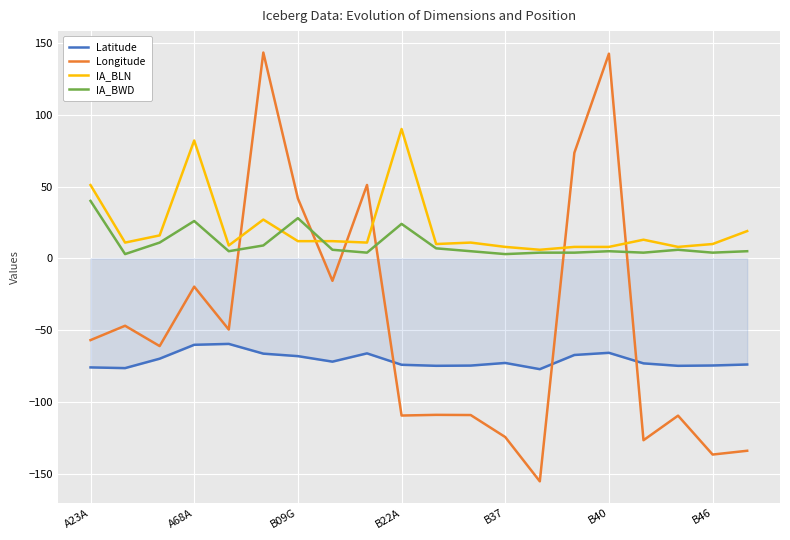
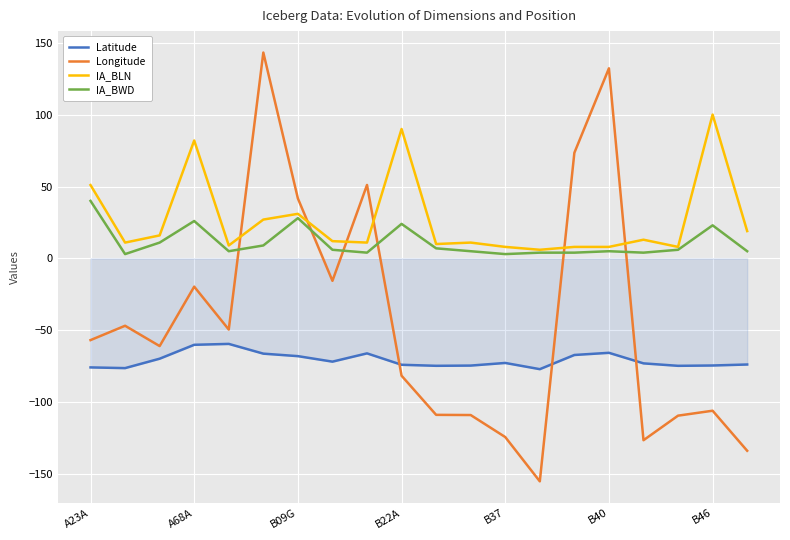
  {
    "Longitude": {
      "A23A": -57,
      "A68A": -20,
      "B09G": 42,
-     "B22A": -109,
+     "B22A": -82,
      "B37": -124,
-     "B40": 142,
-     "B46": -136
+     "B40": 132,
+     "B46": -106
    },
    "IA_BLN": {
      "A23A": 51,
      "A68A": 82,
-     "B09G": 12,
+     "B09G": 31,
      "B22A": 90,
      "B37": 8,
      "B40": 8,
-     "B46": 10
+     "B46": 100
    },
    "IA_BWD": {
      "A23A": 40,
      "A68A": 26,
      "B09G": 28,
      "B22A": 24,
      "B37": 3,
      "B40": 5,
-     "B46": 4
+     "B46": 23
    }
  }
